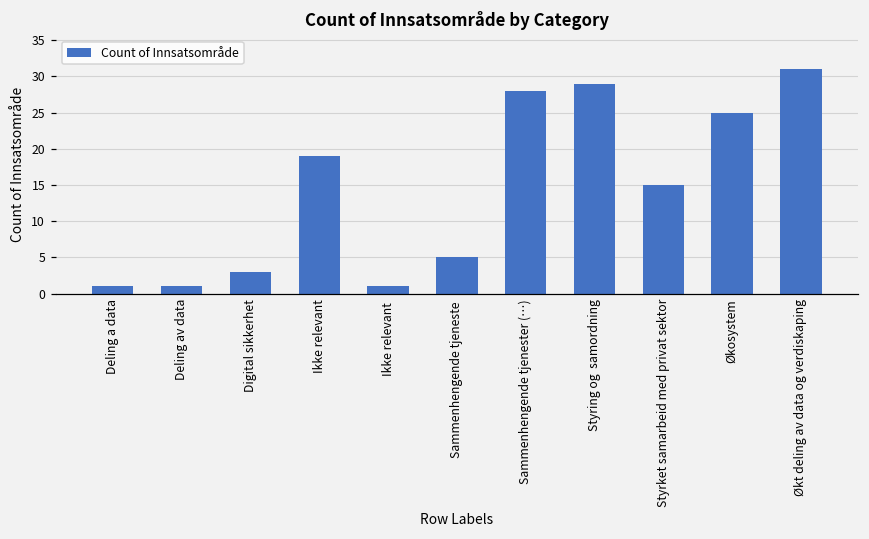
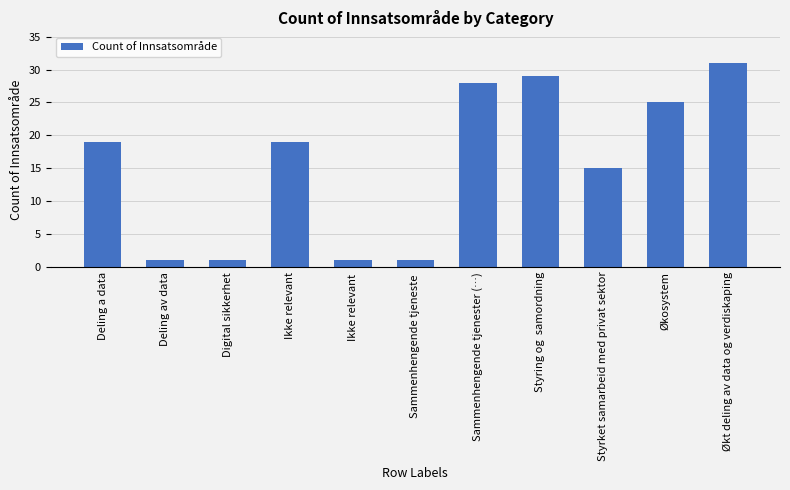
  {
-   "Deling a data": 1,
+   "Deling a data": 19,
    "Deling av data": 1,
-   "Digital sikkerhet": 3,
-   "Sammenhengende tjeneste": 5,
+   "Digital sikkerhet": 1,
+   "Sammenhengende tjeneste": 1,
    "Sammenhengende tjenester (…)": 28,
    "Styring og samordning": 29,
    "Styrket samarbeid med privat sektor": 15,
    "Økosystem": 25,
    "Økt deling av data og verdiskaping": 31
  }
